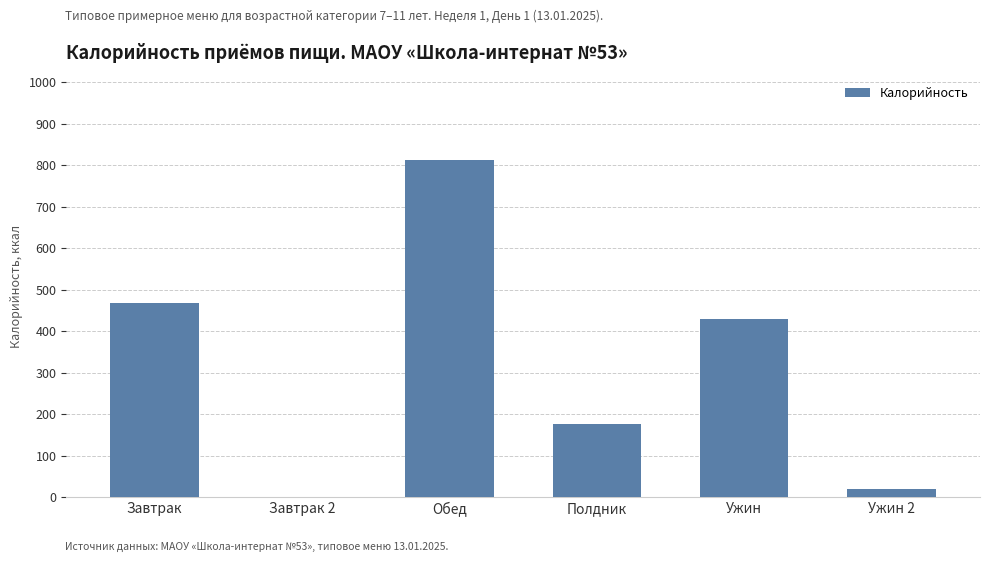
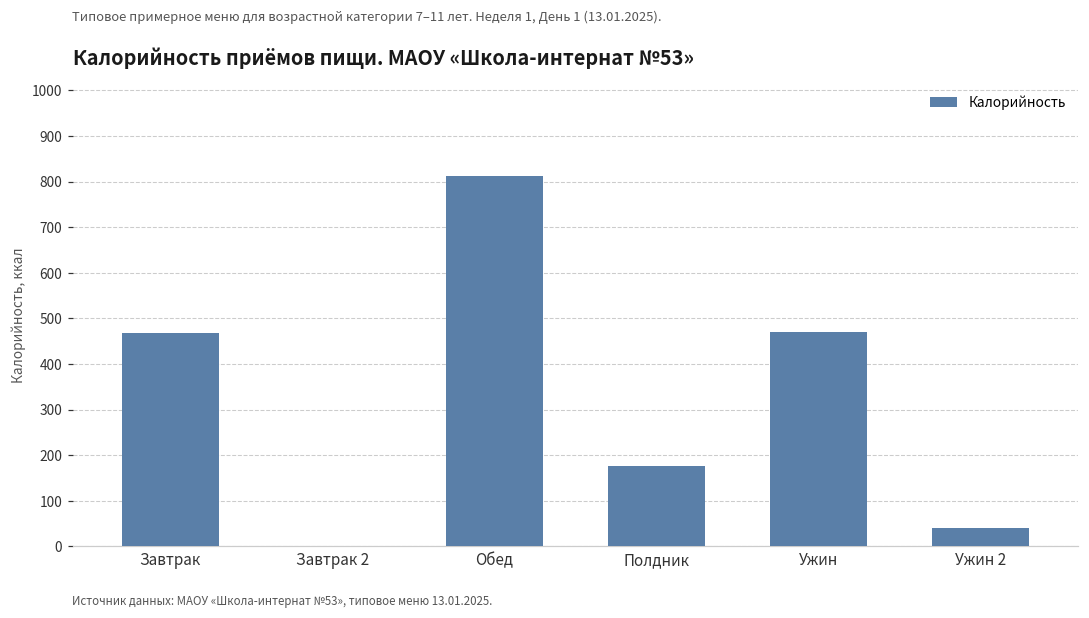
  {
    "Завтрак": 470,
    "Завтрак 2": 0,
    "Обед": 810,
    "Полдник": 180,
-   "Ужин": 430,
-   "Ужин 2": 20
+   "Ужин": 470,
+   "Ужин 2": 40
  }
